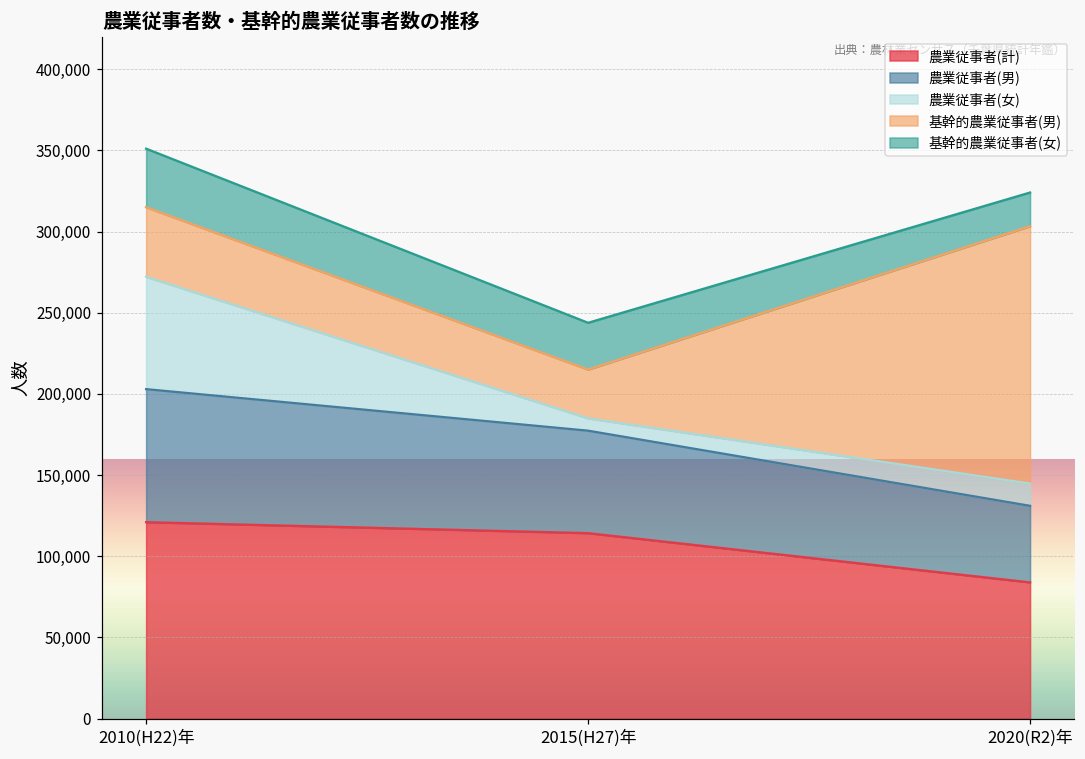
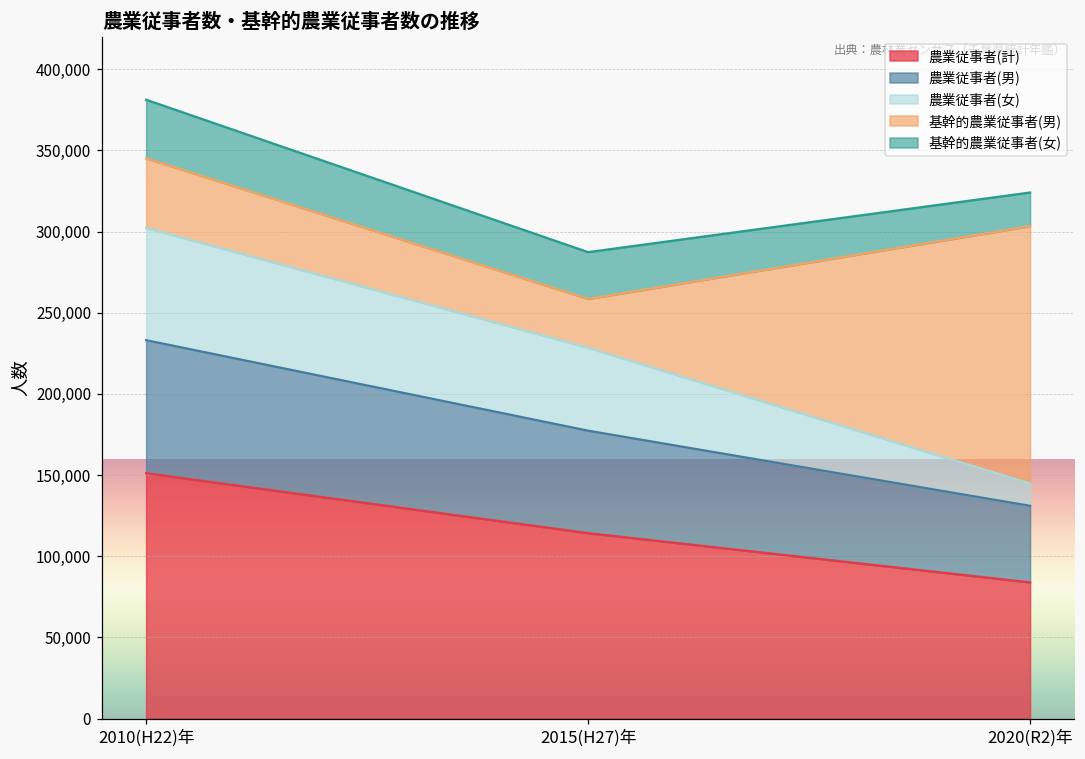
  {
    "農業従事者(計)": {
-     "2010(H22)年": "121,000",
+     "2010(H22)年": "151,000",
      "2015(H27)年": "114,000",
      "2020(R2)年": "84,000"
    },
    "農業従事者(女)": {
      "2010(H22)年": "69,000",
-     "2015(H27)年": "8,000",
+     "2015(H27)年": "51,000",
      "2020(R2)年": "14,000"
    },
    "基幹的農業従事者(男)": {
      "2010(H22)年": "43,000",
      "2015(H27)年": "30,000",
      "2020(R2)年": "159,000"
    }
  }
